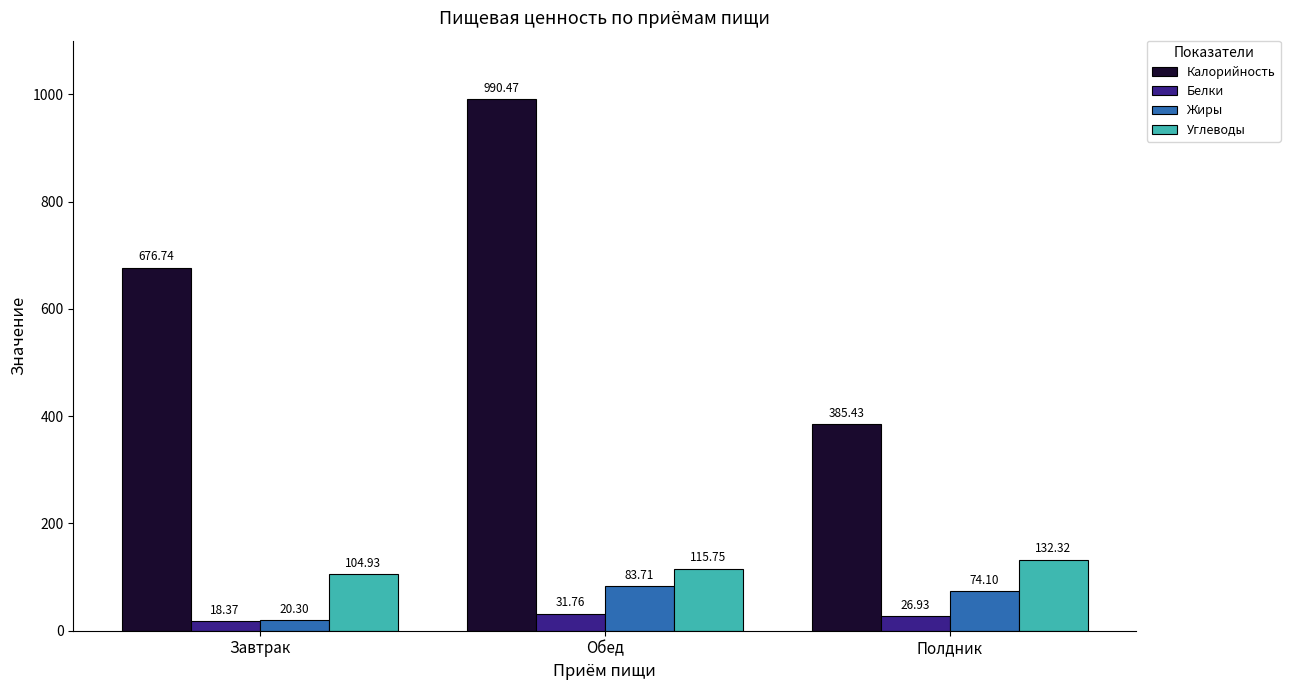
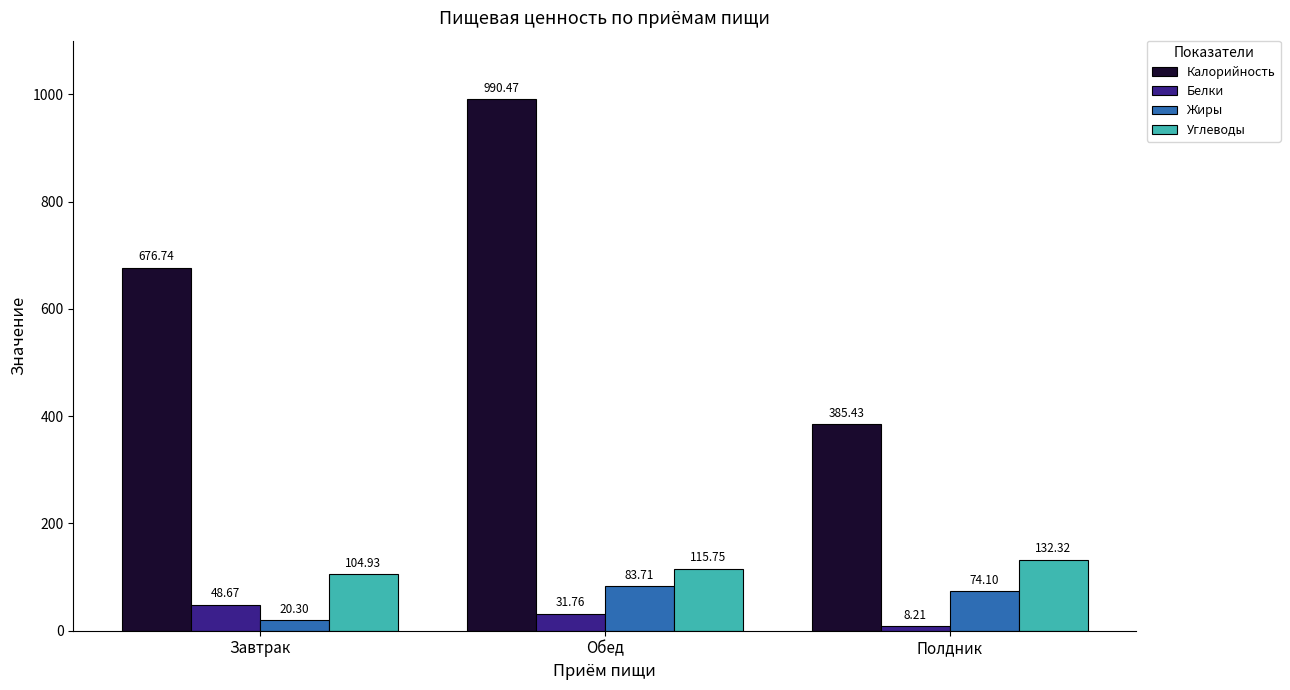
  {
    "Калорийность": {
      "Завтрак": 676.74,
      "Обед": 990.47,
      "Полдник": 385.43
    },
    "Белки": {
-     "Завтрак": 18.37,
+     "Завтрак": 48.67,
      "Обед": 31.76,
-     "Полдник": 26.93
+     "Полдник": 8.21
    },
    "Жиры": {
      "Завтрак": 20.30,
      "Обед": 83.71,
      "Полдник": 74.10
    },
    "Углеводы": {
      "Завтрак": 104.93,
      "Обед": 115.75,
      "Полдник": 132.32
    }
  }
